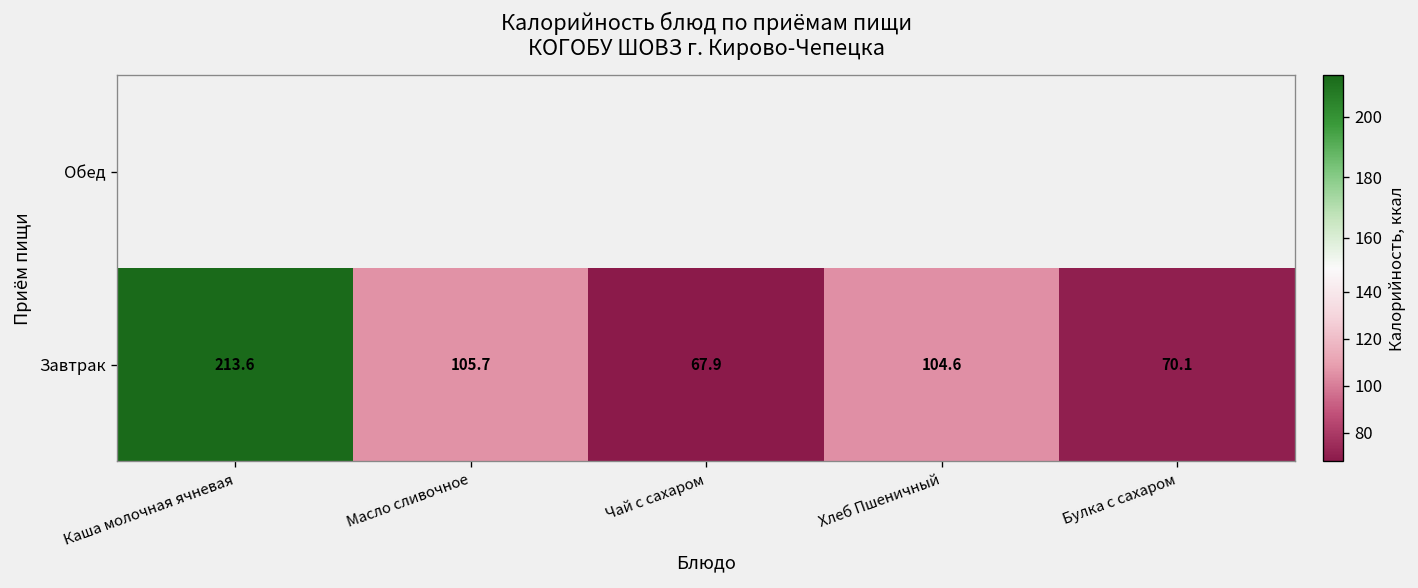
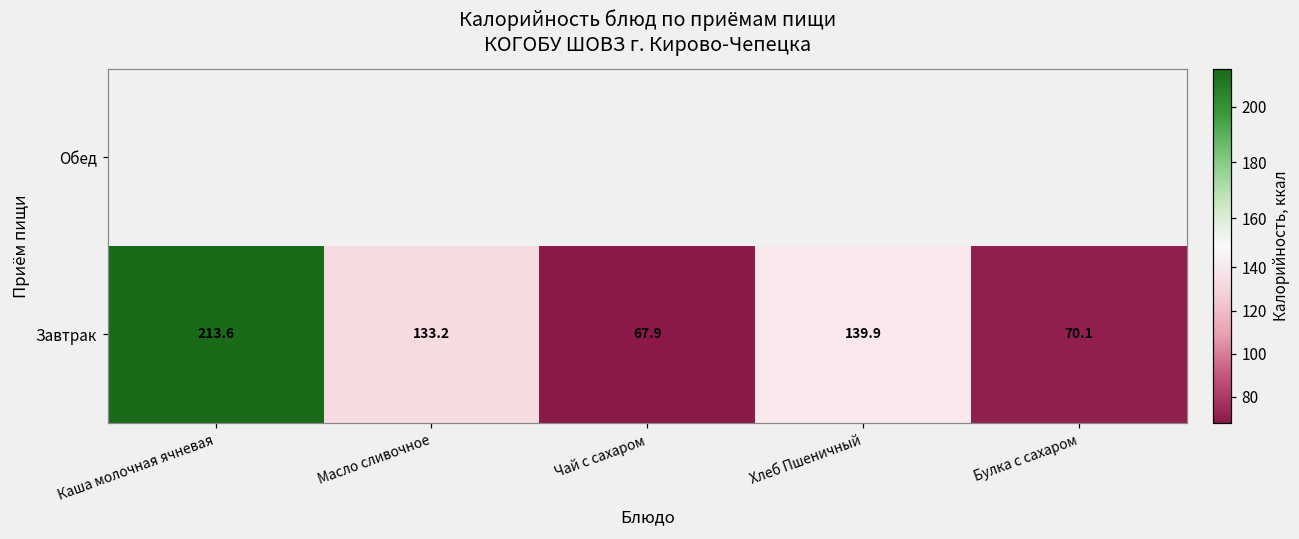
  {
    "Завтрак": {
      "Каша молочная ячневая": 213.6,
-     "Масло сливочное": 105.7,
+     "Масло сливочное": 133.2,
      "Чай с сахаром": 67.9,
-     "Хлеб Пшеничный": 104.6,
+     "Хлеб Пшеничный": 139.9,
      "Булка с сахаром": 70.1
    }
  }
